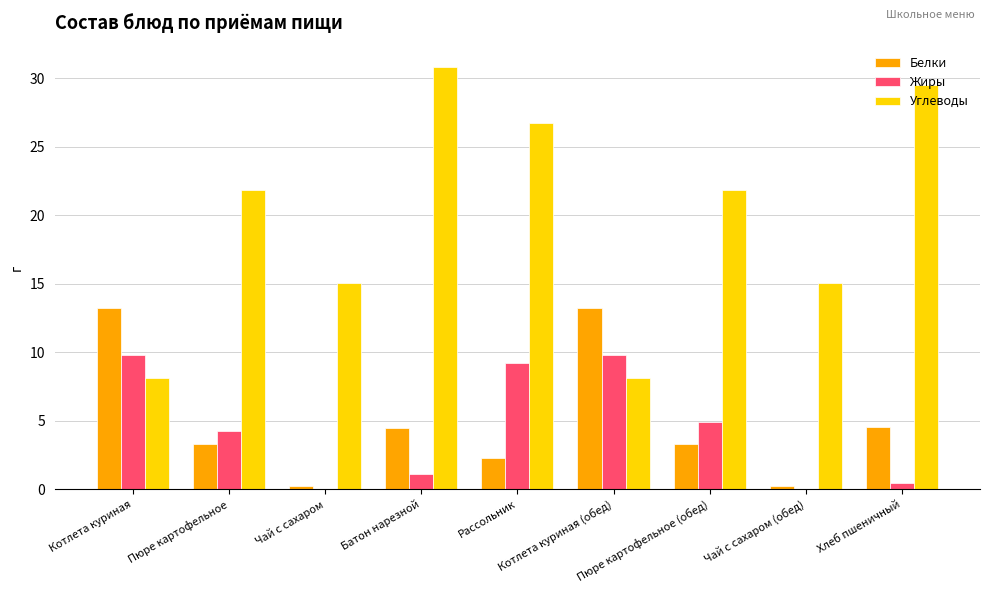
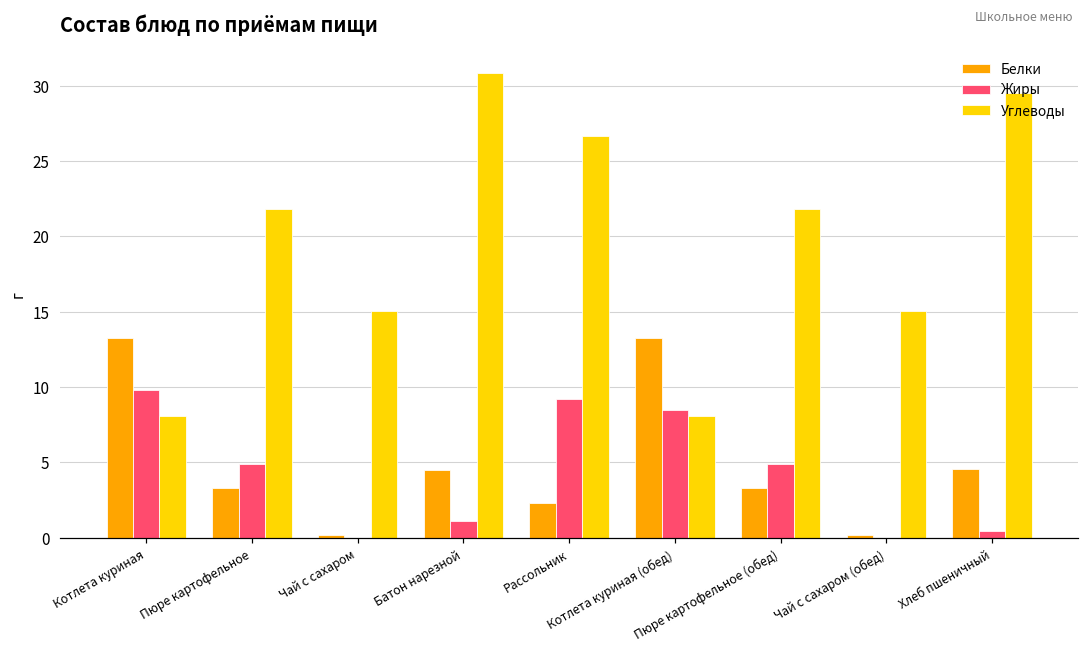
  {
    "Жиры": {
      "Котлета куриная": 9.8,
-     "Пюре картофельное": 4.3,
+     "Пюре картофельное": 4.9,
      "Чай с сахаром": 0.0,
      "Батон нарезной": 1.1,
      "Рассольник": 9.2,
-     "Котлета куриная (обед)": 9.8,
+     "Котлета куриная (обед)": 8.5,
      "Пюре картофельное (обед)": 4.9,
      "Чай с сахаром (обед)": 0.0,
      "Хлеб пшеничный": 0.5
    }
  }
